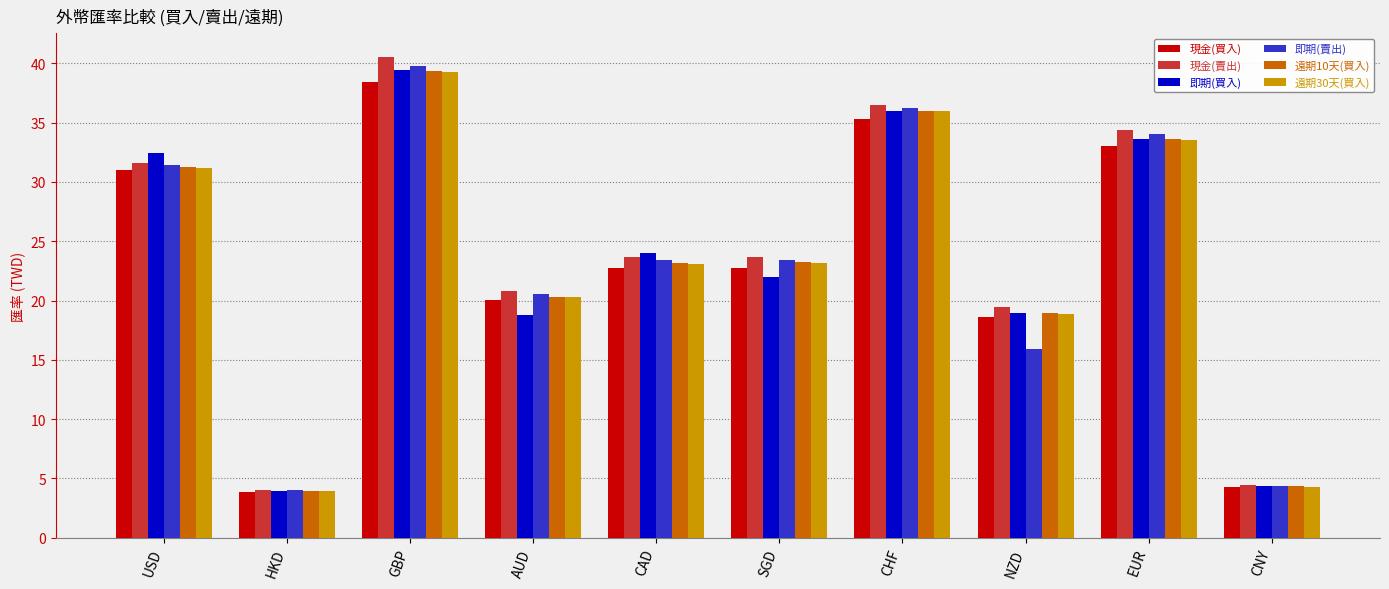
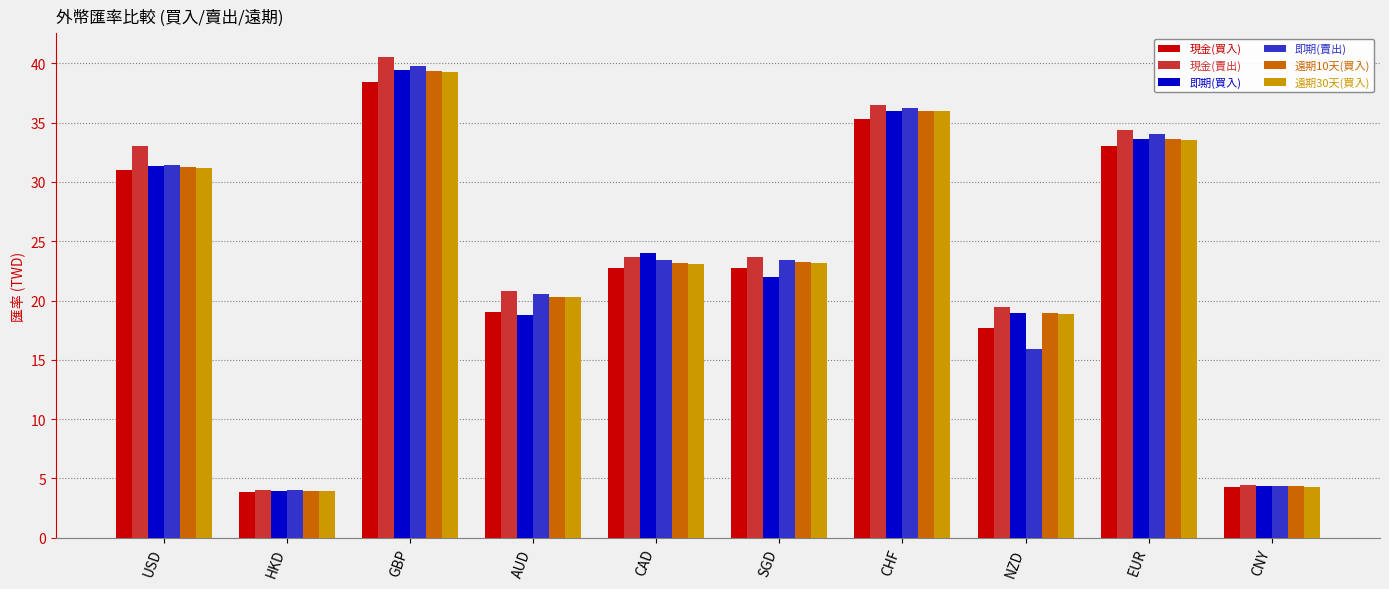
  {
    "現金(買入)": {
      "USD": 31.0,
      "HKD": 3.9,
      "GBP": 38.4,
-     "AUD": 20.0,
+     "AUD": 19.0,
      "CAD": 22.8,
      "SGD": 22.8,
      "CHF": 35.3,
-     "NZD": 18.6,
+     "NZD": 17.7,
      "EUR": 33.0,
      "CNY": 4.3
    },
    "現金(賣出)": {
-     "USD": 31.6,
+     "USD": 33.1,
      "HKD": 4.1,
      "GBP": 40.5,
      "AUD": 20.8,
      "CAD": 23.7,
      "SGD": 23.7,
      "CHF": 36.5,
      "NZD": 19.4,
      "EUR": 34.3,
      "CNY": 4.4
    },
    "即期(買入)": {
-     "USD": 32.4,
+     "USD": 31.3,
      "HKD": 4.0,
      "GBP": 39.4,
      "AUD": 18.7,
      "CAD": 24.0,
      "SGD": 22.0,
      "CHF": 36.0,
      "NZD": 19.0,
      "EUR": 33.6,
      "CNY": 4.3
    },
    "即期(賣出)": {
      "USD": 31.4,
      "HKD": 4.0,
      "GBP": 39.8,
      "AUD": 20.5,
      "CAD": 23.4,
      "SGD": 23.4,
      "CHF": 36.3,
      "NZD": 15.9,
      "EUR": 34.0,
      "CNY": 4.4
    }
  }
